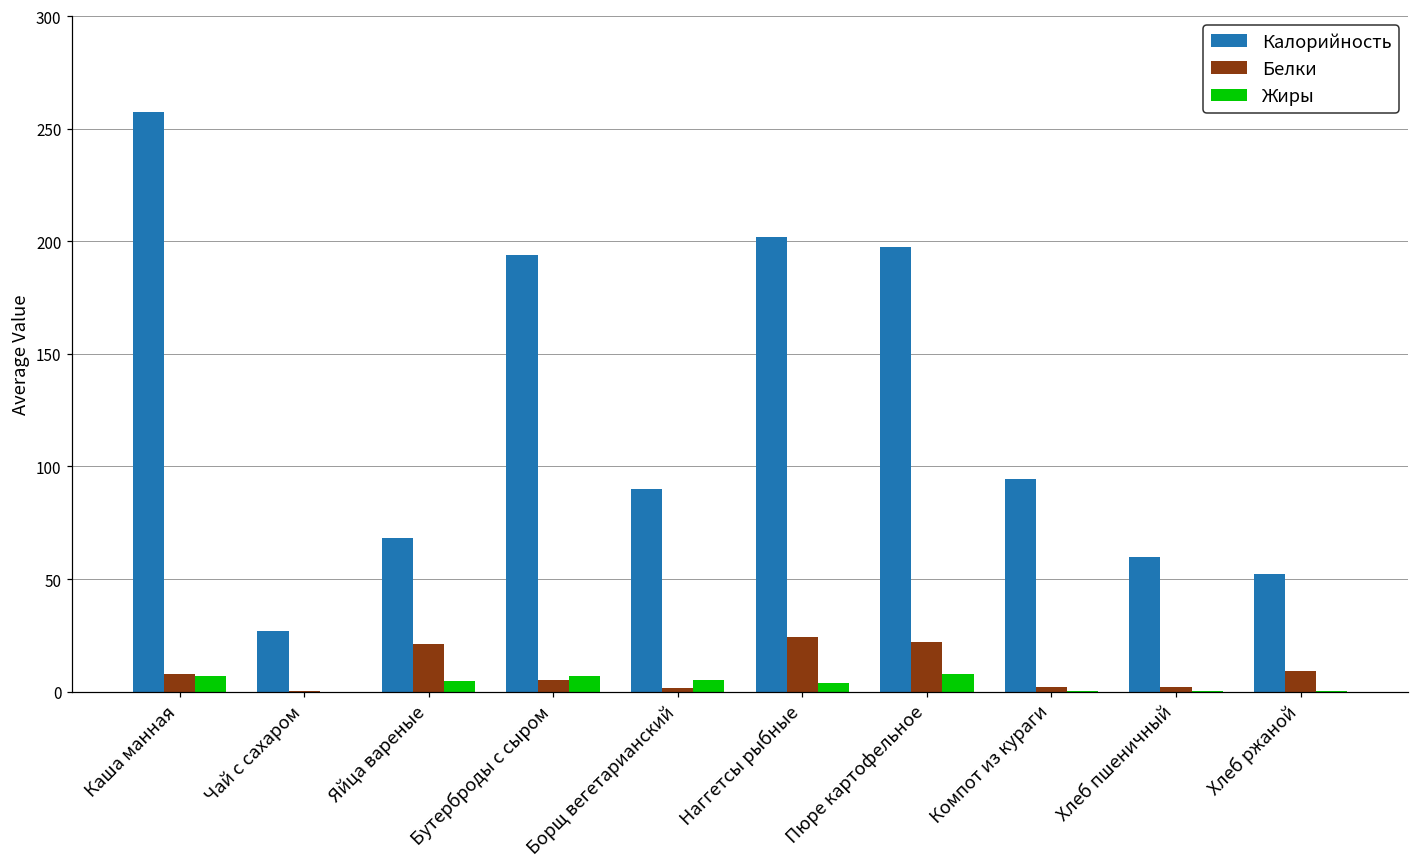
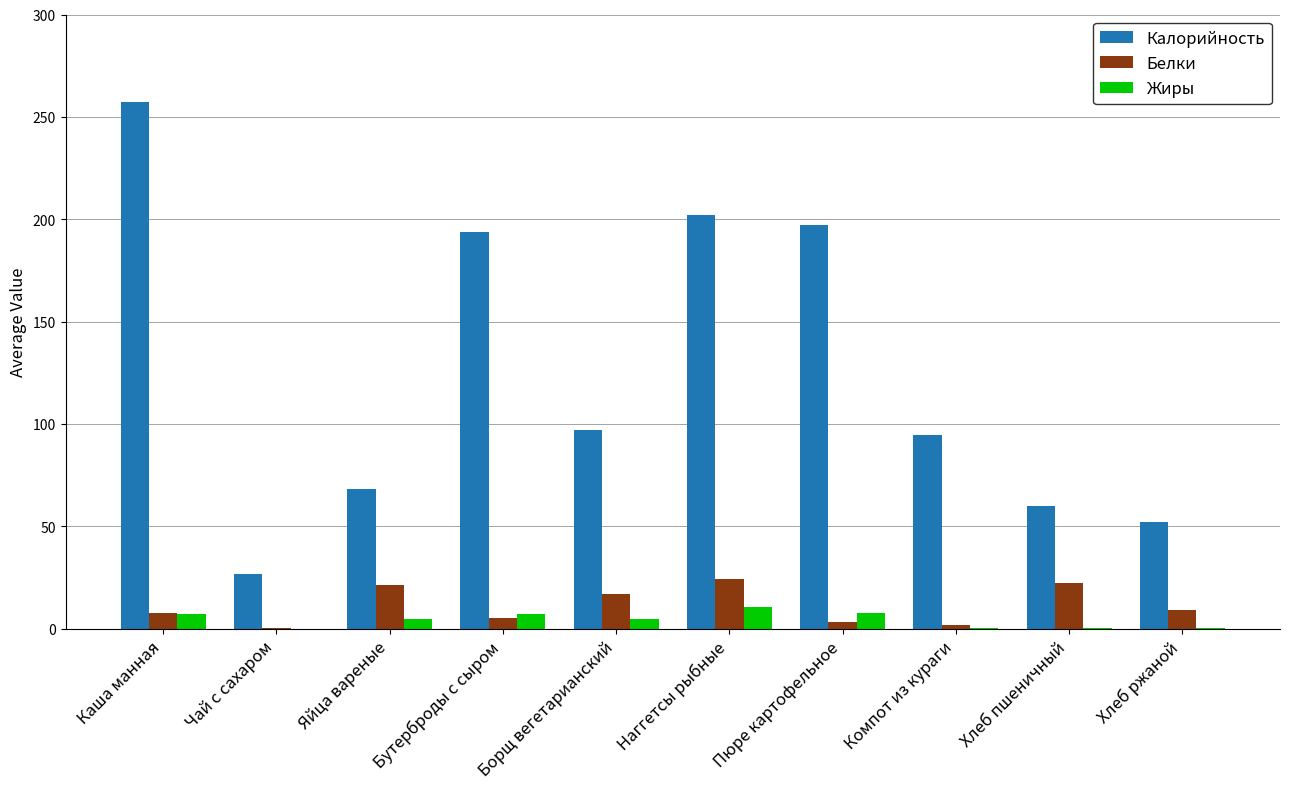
  {
    "Калорийность": {
      "Каша манная": 257,
      "Чай с сахаром": 27,
      "Яйца вареные": 68,
      "Бутерброды с сыром": 194,
-     "Борщ вегетарианский": 90,
+     "Борщ вегетарианский": 97,
      "Наггетсы рыбные": 202,
      "Пюре картофельное": 197,
      "Компот из кураги": 94,
      "Хлеб пшеничный": 60,
      "Хлеб ржаной": 52
    },
    "Белки": {
      "Каша манная": 8,
      "Яйца вареные": 21,
      "Бутерброды с сыром": 5,
-     "Борщ вегетарианский": 2,
+     "Борщ вегетарианский": 17,
      "Наггетсы рыбные": 24,
-     "Пюре картофельное": 22,
+     "Пюре картофельное": 3,
      "Компот из кураги": 2,
-     "Хлеб пшеничный": 2,
+     "Хлеб пшеничный": 22,
      "Хлеб ржаной": 9
    },
    "Жиры": {
      "Каша манная": 7,
      "Чай с сахаром": 0,
      "Яйца вареные": 5,
      "Бутерброды с сыром": 7,
      "Борщ вегетарианский": 5,
-     "Наггетсы рыбные": 4,
+     "Наггетсы рыбные": 11,
      "Пюре картофельное": 8
    }
  }
